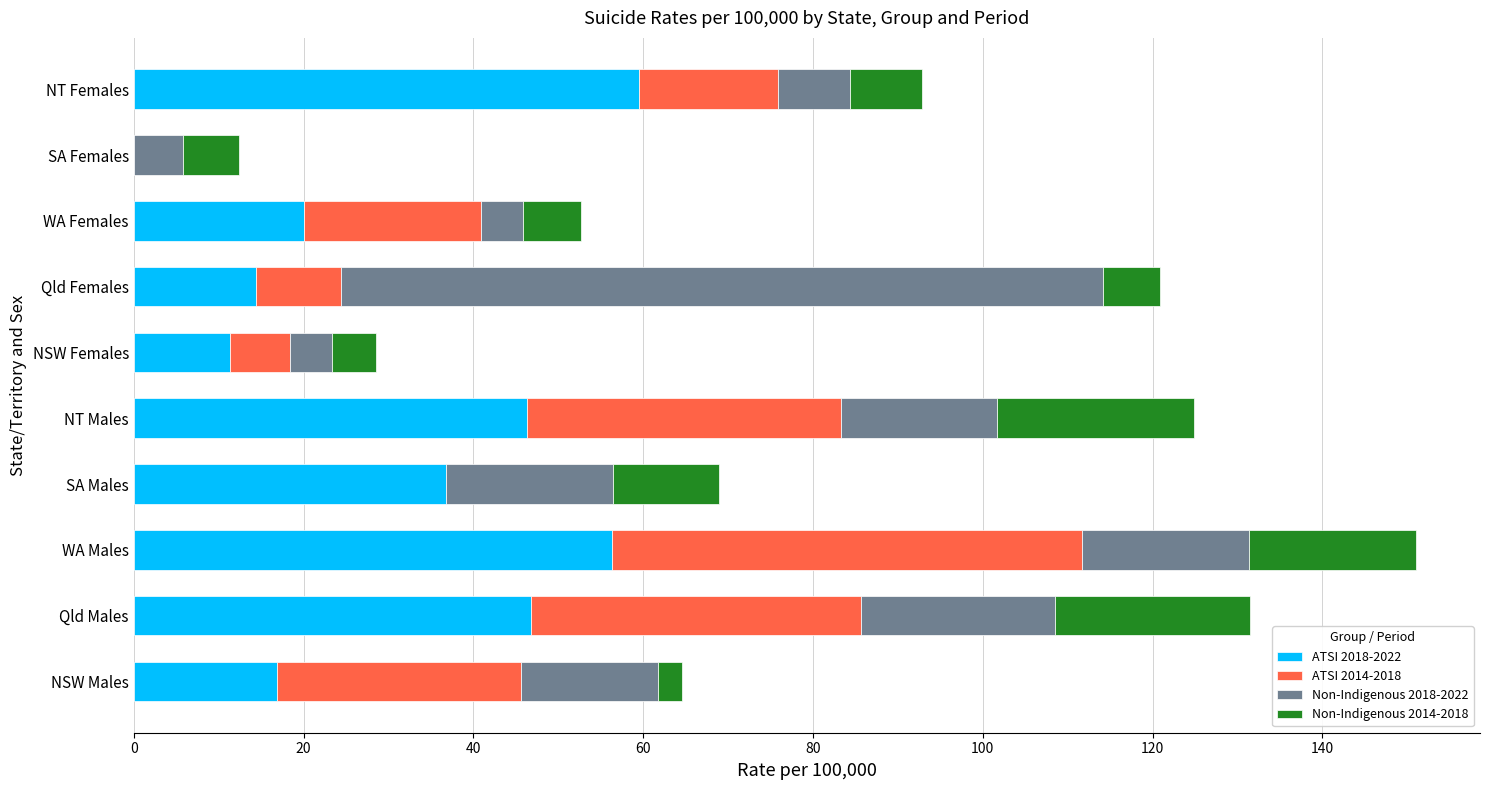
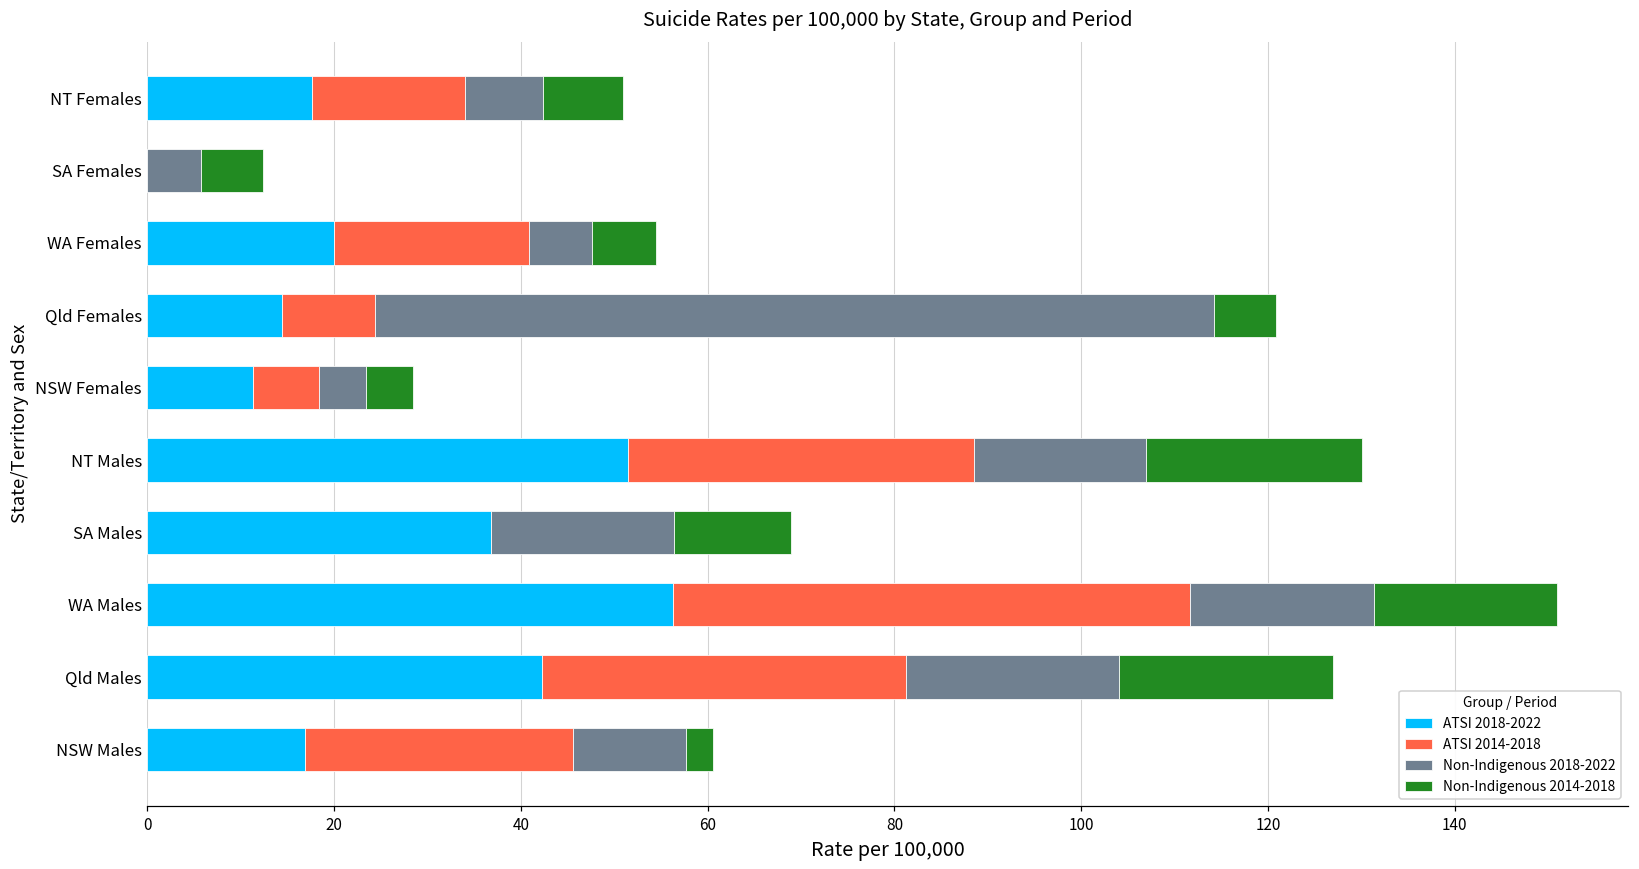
  {
    "ATSI 2018-2022": {
-     "NT Females": 60,
+     "NT Females": 18,
      "SA Females": 0,
      "WA Females": 20,
      "Qld Females": 14,
      "NSW Females": 11,
-     "NT Males": 46,
+     "NT Males": 52,
      "SA Males": 37,
      "WA Males": 56,
-     "Qld Males": 47,
+     "Qld Males": 42,
      "NSW Males": 17
    },
    "ATSI 2014-2018": {
      "NT Females": 16,
      "SA Females": 0,
      "WA Females": 21,
      "Qld Females": 10,
      "NSW Females": 7,
      "NT Males": 37,
      "SA Males": 0,
      "WA Males": 55,
      "Qld Males": 39,
      "NSW Males": 29
    },
    "Non-Indigenous 2018-2022": {
      "NT Females": 8,
      "SA Females": 6,
-     "WA Females": 5,
+     "WA Females": 7,
      "Qld Females": 90,
      "NSW Females": 5,
      "NT Males": 18,
      "SA Males": 20,
      "WA Males": 20,
      "Qld Males": 23,
-     "NSW Males": 16
+     "NSW Males": 12
    },
    "Non-Indigenous 2014-2018": {
      "NT Females": 8,
      "SA Females": 7,
      "WA Females": 7,
      "Qld Females": 7,
      "NSW Females": 5,
      "NT Males": 23,
      "SA Males": 12,
      "WA Males": 20,
      "Qld Males": 23,
      "NSW Males": 3
    }
  }
